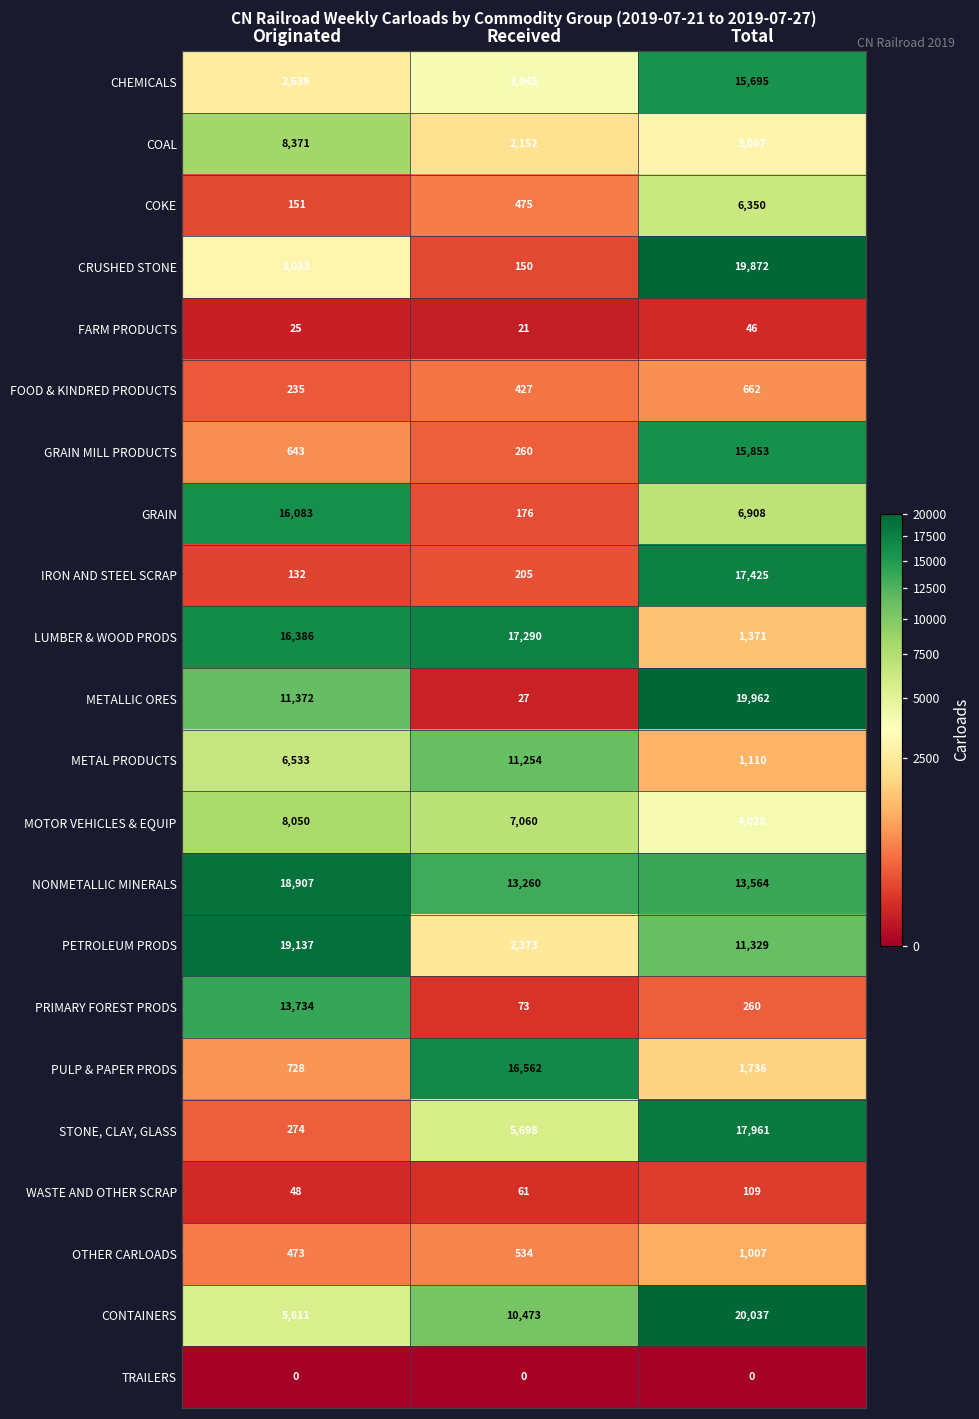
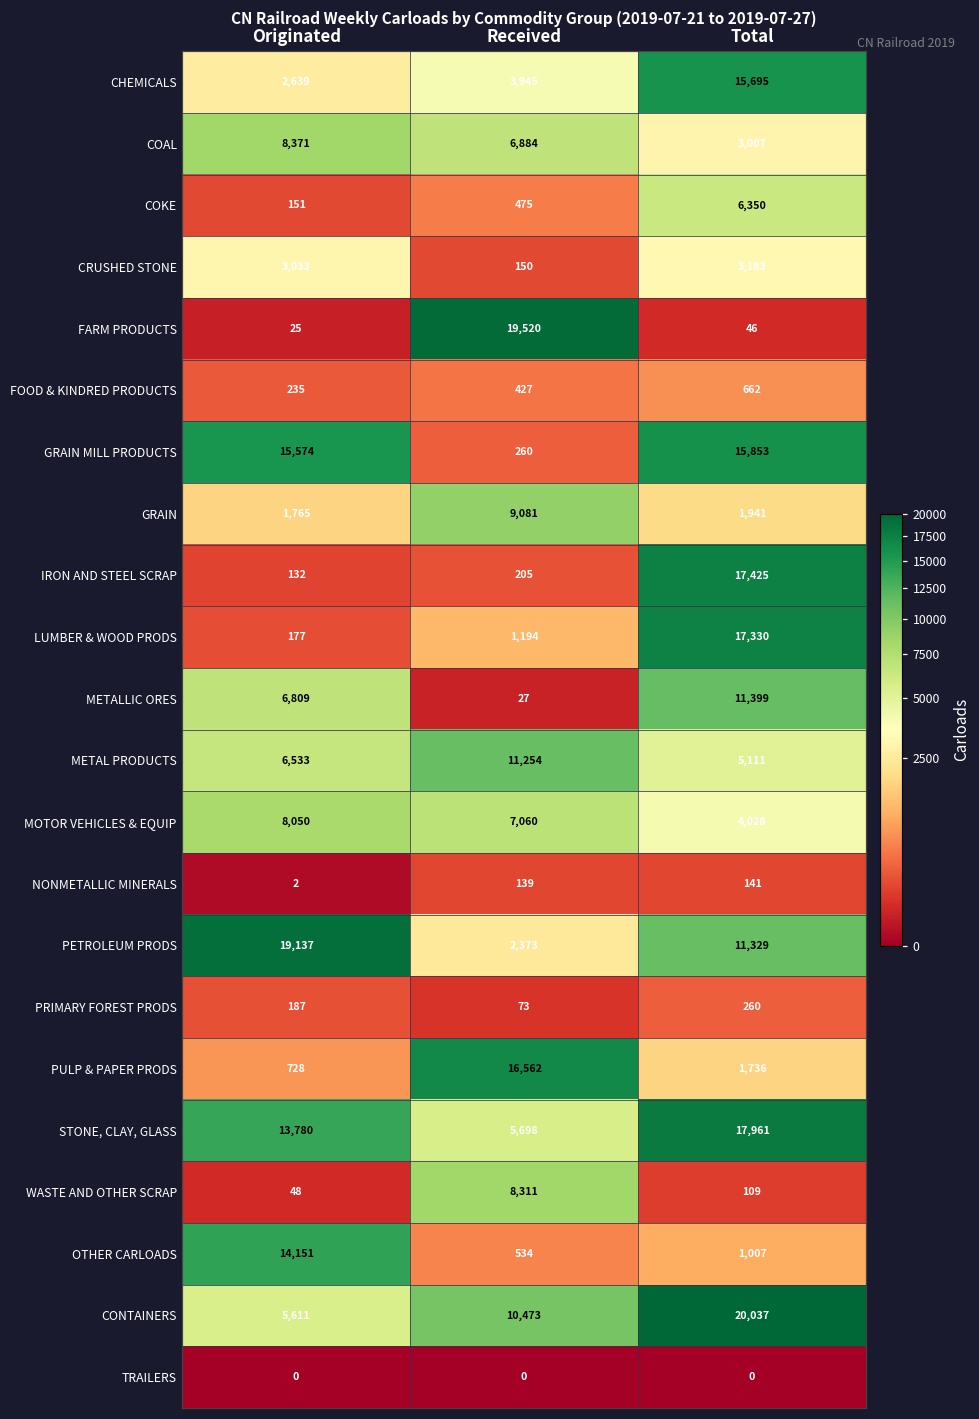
  {
    "CHEMICALS": {
      "Originated": "2,639",
      "Received": "3,945",
      "Total": "15,695"
    },
    "COAL": {
      "Originated": "8,371",
-     "Received": "2,152",
+     "Received": "6,884",
      "Total": "3,007"
    },
    "COKE": {
      "Originated": "151",
      "Received": "475",
      "Total": "6,350"
    },
    "CRUSHED STONE": {
      "Originated": "3,033",
      "Received": "150",
-     "Total": "19,872"
+     "Total": "3,183"
    },
    "FARM PRODUCTS": {
      "Originated": "25",
-     "Received": "21",
+     "Received": "19,520",
      "Total": "46"
    },
    "FOOD & KINDRED PRODUCTS": {
      "Originated": "235",
      "Received": "427",
      "Total": "662"
    },
    "GRAIN MILL PRODUCTS": {
-     "Originated": "643",
+     "Originated": "15,574",
      "Received": "260",
      "Total": "15,853"
    },
    "GRAIN": {
-     "Originated": "16,083",
-     "Received": "176",
-     "Total": "6,908"
+     "Originated": "1,765",
+     "Received": "9,081",
+     "Total": "1,941"
    },
    "IRON AND STEEL SCRAP": {
      "Originated": "132",
      "Received": "205",
      "Total": "17,425"
    },
    "LUMBER & WOOD PRODS": {
-     "Originated": "16,386",
-     "Received": "17,290",
-     "Total": "1,371"
+     "Originated": "177",
+     "Received": "1,194",
+     "Total": "17,330"
    },
    "METALLIC ORES": {
-     "Originated": "11,372",
+     "Originated": "6,809",
      "Received": "27",
-     "Total": "19,962"
+     "Total": "11,399"
    },
    "METAL PRODUCTS": {
      "Originated": "6,533",
      "Received": "11,254",
-     "Total": "1,110"
+     "Total": "5,111"
    },
    "MOTOR VEHICLES & EQUIP": {
      "Originated": "8,050",
      "Received": "7,060",
      "Total": "4,028"
    },
    "NONMETALLIC MINERALS": {
-     "Originated": "18,907",
-     "Received": "13,260",
-     "Total": "13,564"
+     "Originated": "2",
+     "Received": "139",
+     "Total": "141"
    },
    "PETROLEUM PRODS": {
      "Originated": "19,137",
      "Received": "2,373",
      "Total": "11,329"
    },
    "PRIMARY FOREST PRODS": {
-     "Originated": "13,734",
+     "Originated": "187",
      "Received": "73",
      "Total": "260"
    },
    "PULP & PAPER PRODS": {
      "Originated": "728",
      "Received": "16,562",
      "Total": "1,736"
    },
    "STONE, CLAY, GLASS": {
-     "Originated": "274",
+     "Originated": "13,780",
      "Received": "5,698",
      "Total": "17,961"
    },
    "WASTE AND OTHER SCRAP": {
      "Originated": "48",
-     "Received": "61",
+     "Received": "8,311",
      "Total": "109"
    },
    "OTHER CARLOADS": {
-     "Originated": "473",
+     "Originated": "14,151",
      "Received": "534",
      "Total": "1,007"
    },
    "CONTAINERS": {
      "Originated": "5,611",
      "Received": "10,473",
      "Total": "20,037"
    },
    "TRAILERS": {
      "Originated": "0",
      "Received": "0",
      "Total": "0"
    }
  }
